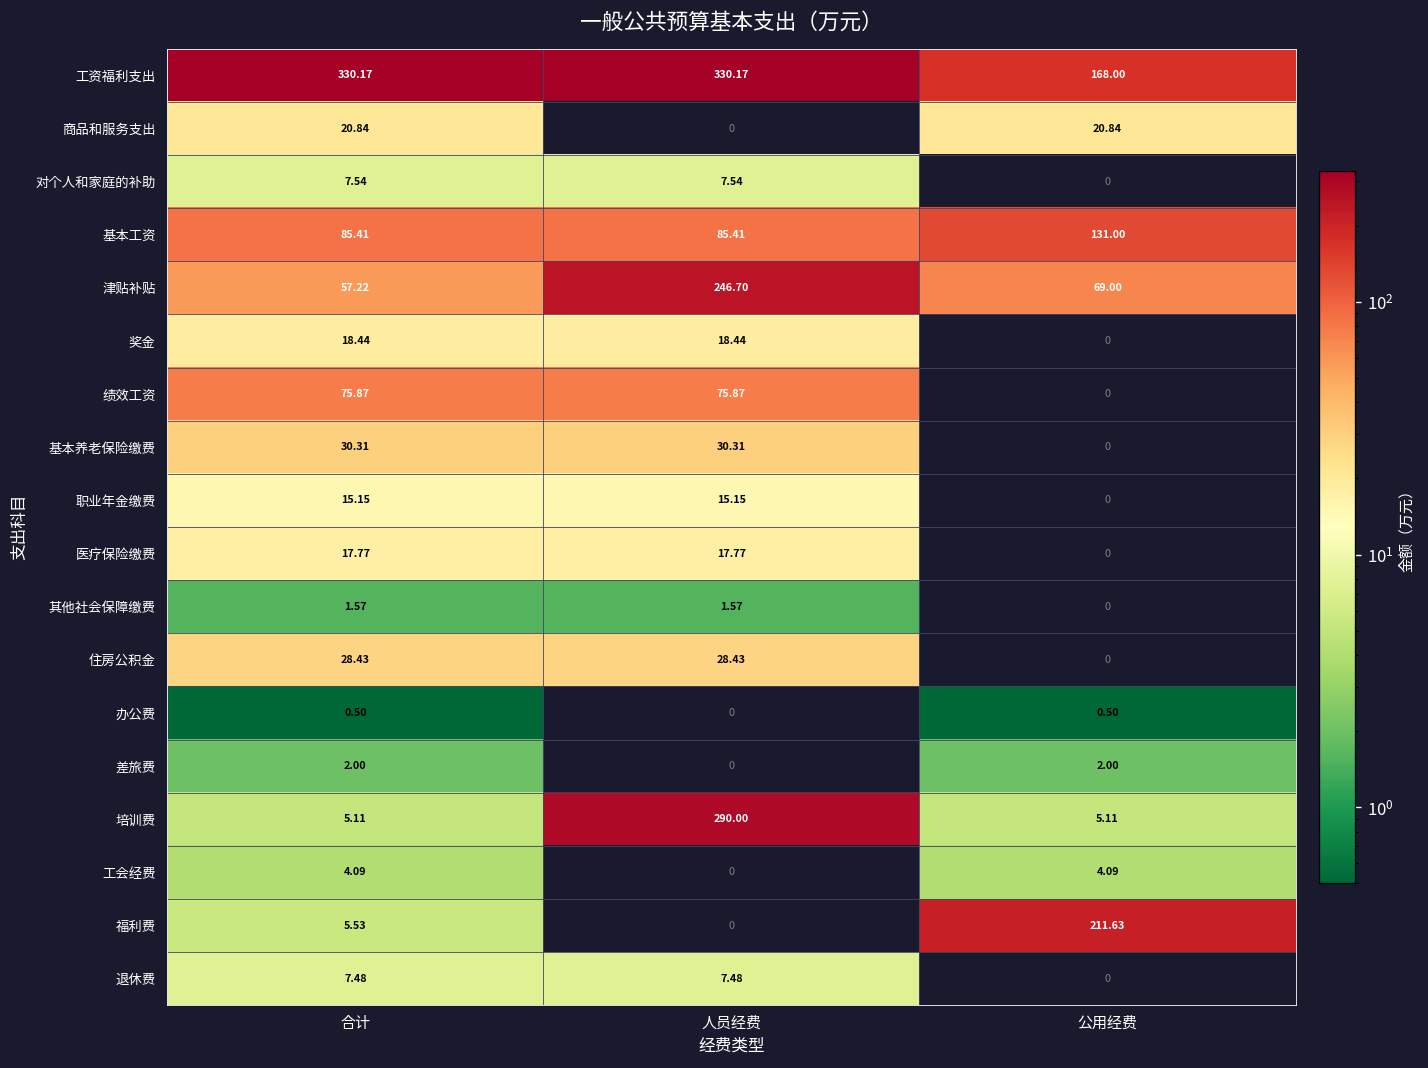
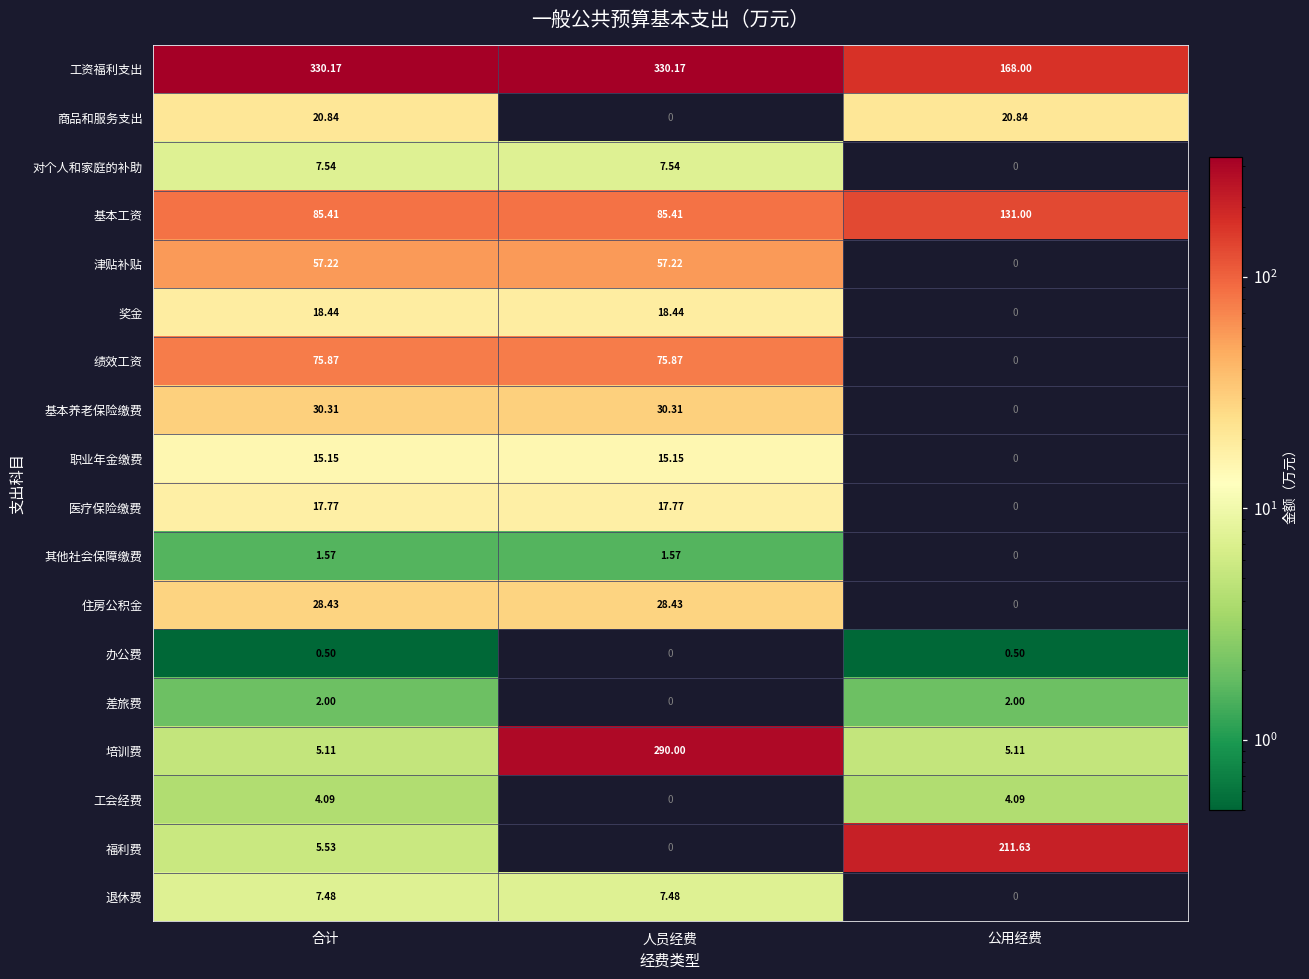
  {
    "工资福利支出": {
      "合计": 330.17,
      "人员经费": 330.17,
      "公用经费": 168.00
    },
    "商品和服务支出": {
      "合计": 20.84,
      "人员经费": 0,
      "公用经费": 20.84
    },
    "对个人和家庭的补助": {
      "合计": 7.54,
      "人员经费": 7.54,
      "公用经费": 0
    },
    "基本工资": {
      "合计": 85.41,
      "人员经费": 85.41,
      "公用经费": 131.00
    },
    "津贴补贴": {
      "合计": 57.22,
-     "人员经费": 246.70,
-     "公用经费": 69.00
+     "人员经费": 57.22,
+     "公用经费": 0
    },
    "奖金": {
      "合计": 18.44,
      "人员经费": 18.44,
      "公用经费": 0
    },
    "绩效工资": {
      "合计": 75.87,
      "人员经费": 75.87,
      "公用经费": 0
    },
    "基本养老保险缴费": {
      "合计": 30.31,
      "人员经费": 30.31,
      "公用经费": 0
    },
    "职业年金缴费": {
      "合计": 15.15,
      "人员经费": 15.15,
      "公用经费": 0
    },
    "医疗保险缴费": {
      "合计": 17.77,
      "人员经费": 17.77,
      "公用经费": 0
    },
    "其他社会保障缴费": {
      "合计": 1.57,
      "人员经费": 1.57,
      "公用经费": 0
    },
    "住房公积金": {
      "合计": 28.43,
      "人员经费": 28.43,
      "公用经费": 0
    },
    "办公费": {
      "合计": 0.50,
      "人员经费": 0,
      "公用经费": 0.50
    },
    "差旅费": {
      "合计": 2.00,
      "人员经费": 0,
      "公用经费": 2.00
    },
    "培训费": {
      "合计": 5.11,
      "人员经费": 290.00,
      "公用经费": 5.11
    },
    "工会经费": {
      "合计": 4.09,
      "人员经费": 0,
      "公用经费": 4.09
    },
    "福利费": {
      "合计": 5.53,
      "人员经费": 0,
      "公用经费": 211.63
    },
    "退休费": {
      "合计": 7.48,
      "人员经费": 7.48,
      "公用经费": 0
    }
  }
